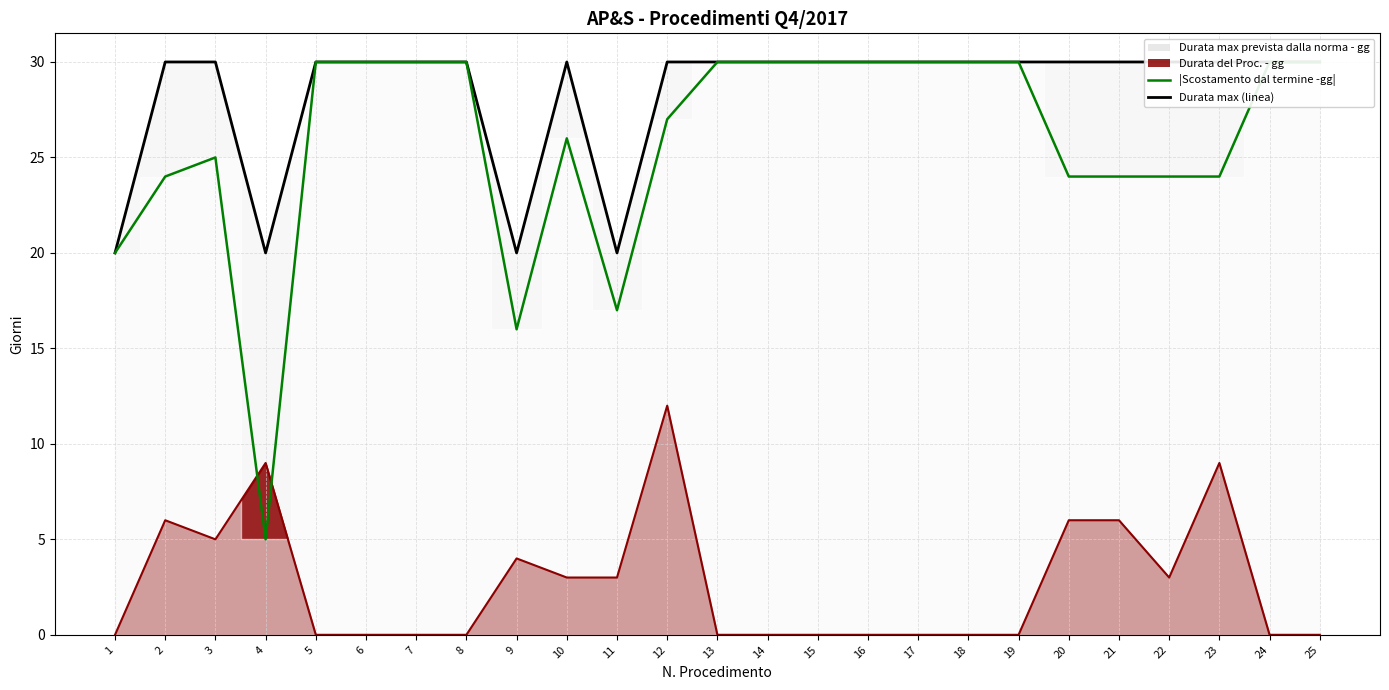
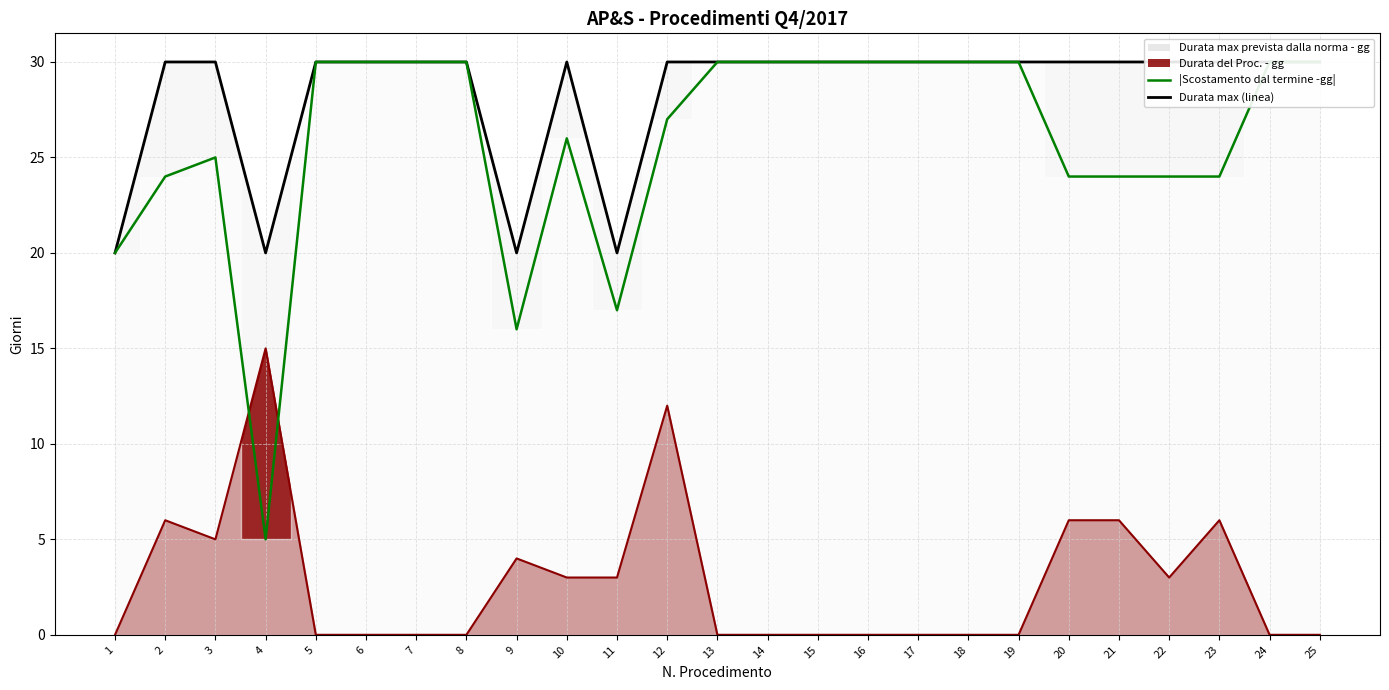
  {
    "Durata del Proc. - gg": {
      "1": 0,
      "2": 6,
      "3": 5,
-     "4": 9,
+     "4": 15,
      "5": 0,
      "6": 0,
      "7": 0,
      "8": 0,
      "9": 4,
      "10": 3,
      "11": 3,
      "12": 12,
      "13": 0,
      "14": 0,
      "15": 0,
      "16": 0,
      "17": 0,
      "18": 0,
      "19": 0,
      "20": 6,
      "21": 6,
      "22": 3,
-     "23": 9,
+     "23": 6,
      "24": 0,
      "25": 0
    }
  }
